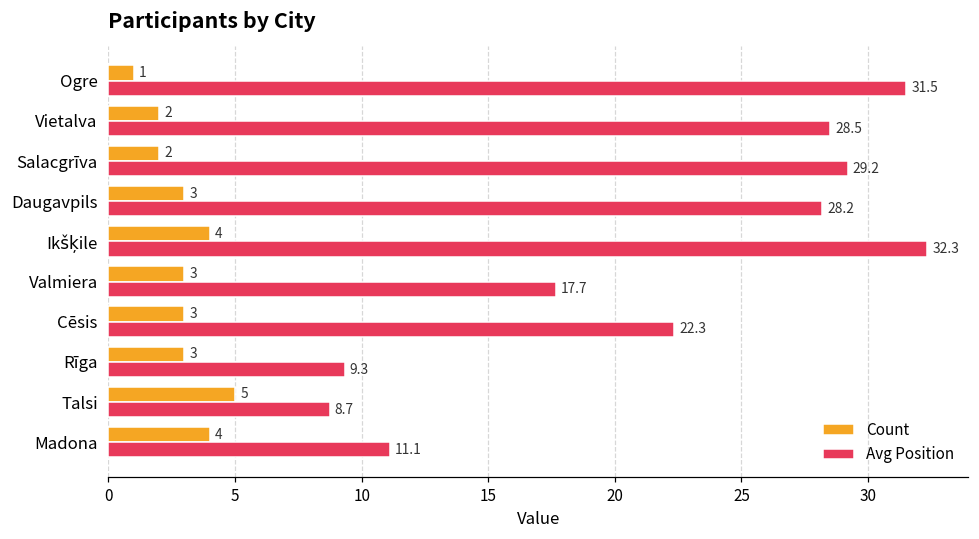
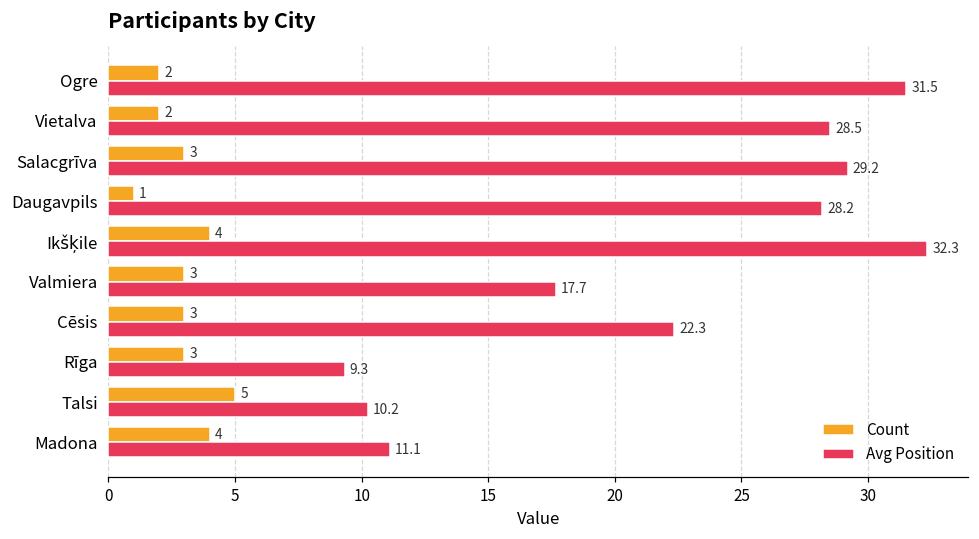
  {
    "Count": {
-     "Ogre": 1,
+     "Ogre": 2,
      "Vietalva": 2,
-     "Salacgrīva": 2,
-     "Daugavpils": 3,
+     "Salacgrīva": 3,
+     "Daugavpils": 1,
      "Ikšķile": 4,
      "Valmiera": 3,
      "Cēsis": 3,
      "Rīga": 3,
      "Talsi": 5,
      "Madona": 4
    },
    "Avg Position": {
      "Ogre": 31.5,
      "Vietalva": 28.5,
      "Salacgrīva": 29.2,
      "Daugavpils": 28.2,
      "Ikšķile": 32.3,
      "Valmiera": 17.7,
      "Cēsis": 22.3,
      "Rīga": 9.3,
-     "Talsi": 8.7,
+     "Talsi": 10.2,
      "Madona": 11.1
    }
  }
